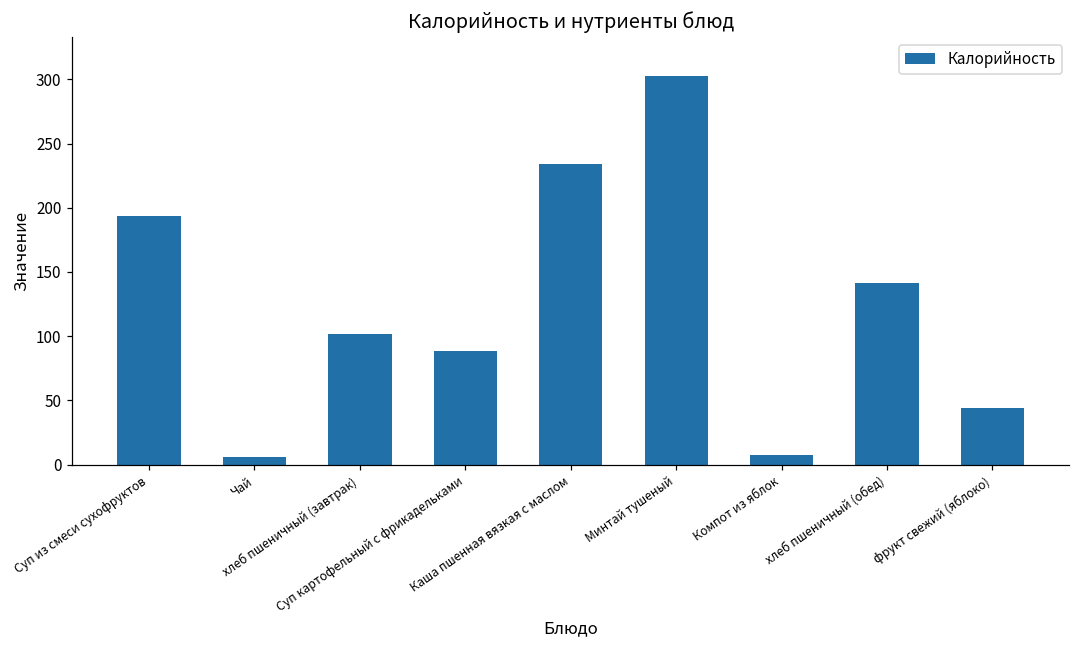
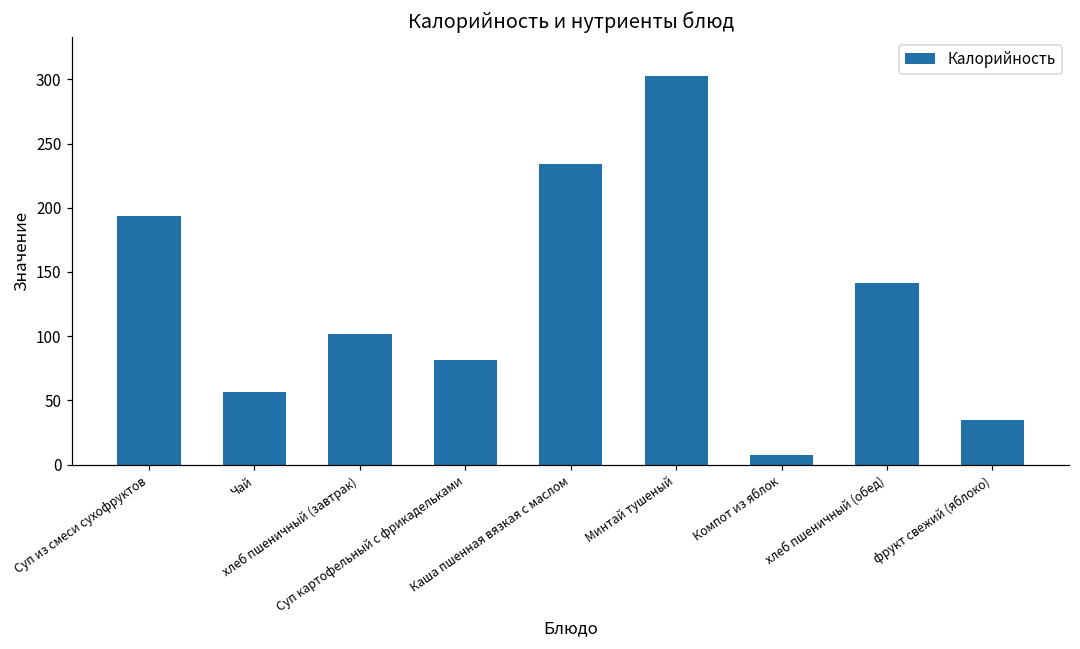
  {
    "Суп из смеси сухофруктов": 193,
-   "Чай": 6,
+   "Чай": 57,
    "хлеб пшеничный (завтрак)": 101,
-   "Суп картофельный с фрикадельками": 89,
+   "Суп картофельный с фрикадельками": 81,
    "Каша пшенная вязкая с маслом": 234,
    "Минтай тушеный": 303,
    "Компот из яблок": 7,
    "хлеб пшеничный (обед)": 142,
-   "фрукт свежий (яблоко)": 44
+   "фрукт свежий (яблоко)": 35
  }
